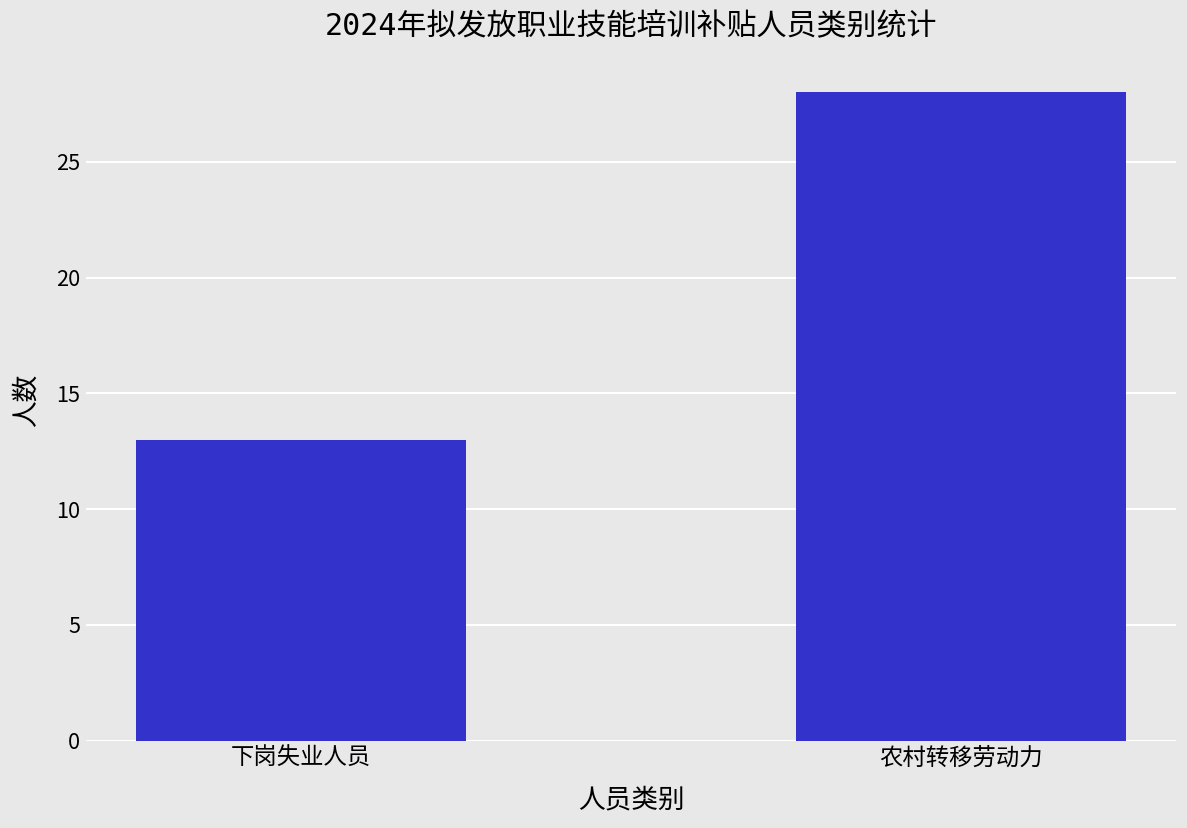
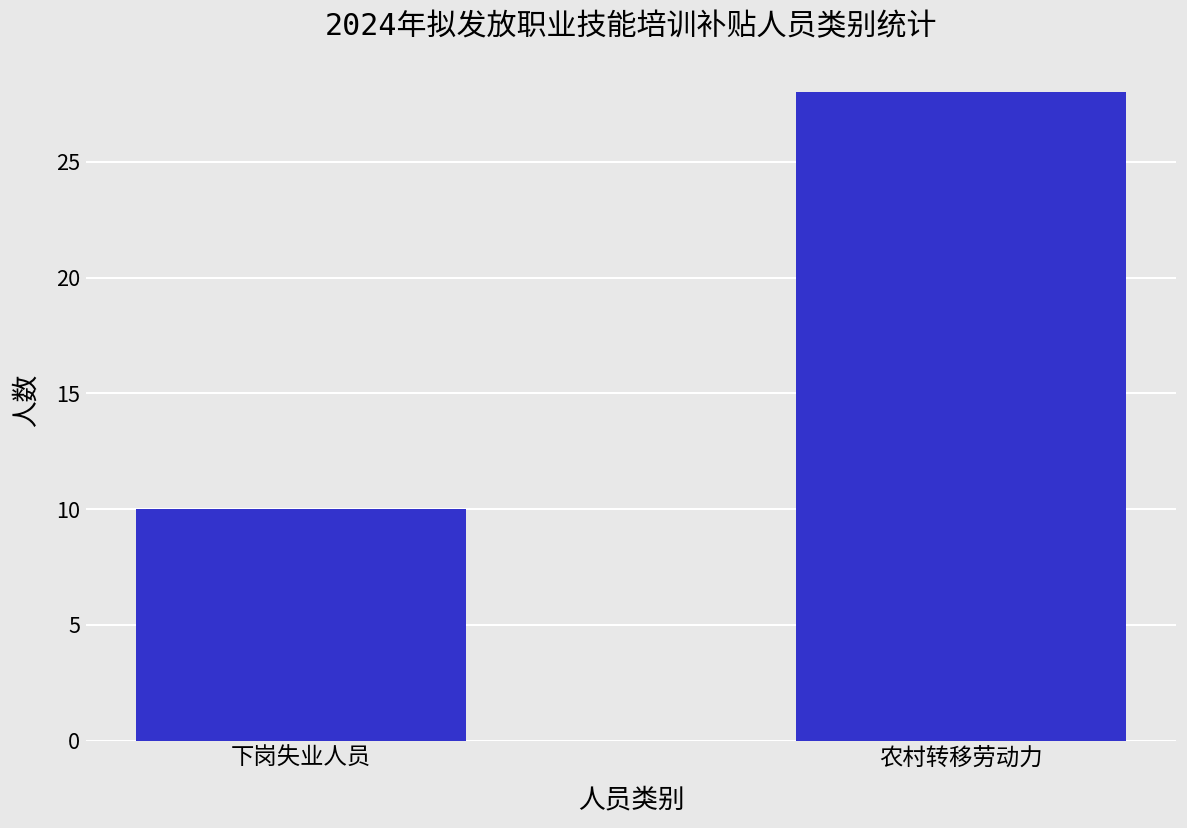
  {
-   "下岗失业人员": 13,
+   "下岗失业人员": 10,
    "农村转移劳动力": 28
  }
